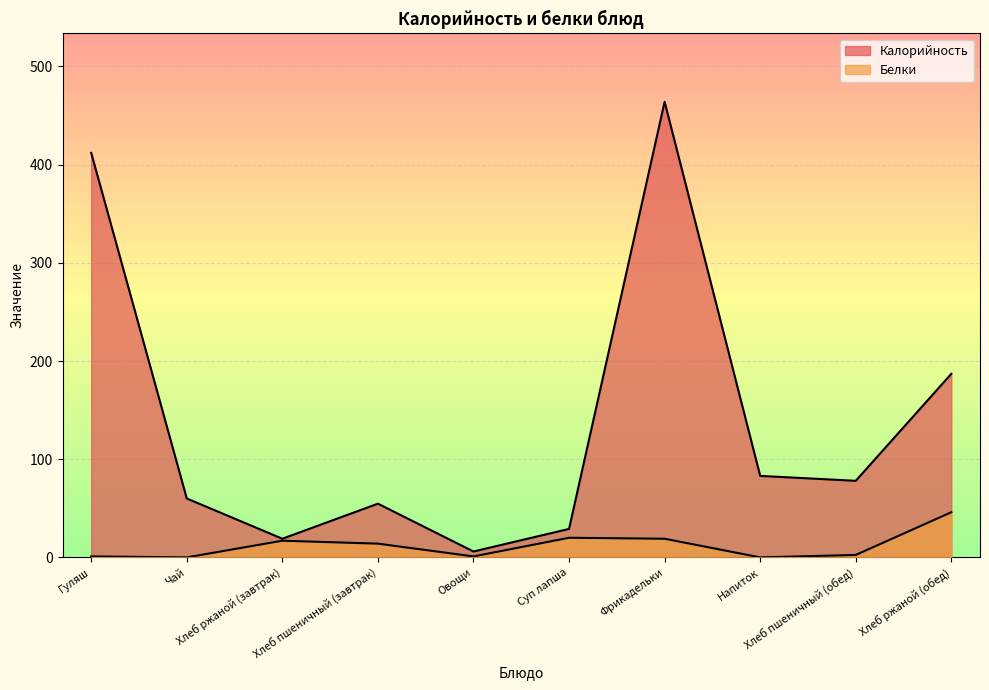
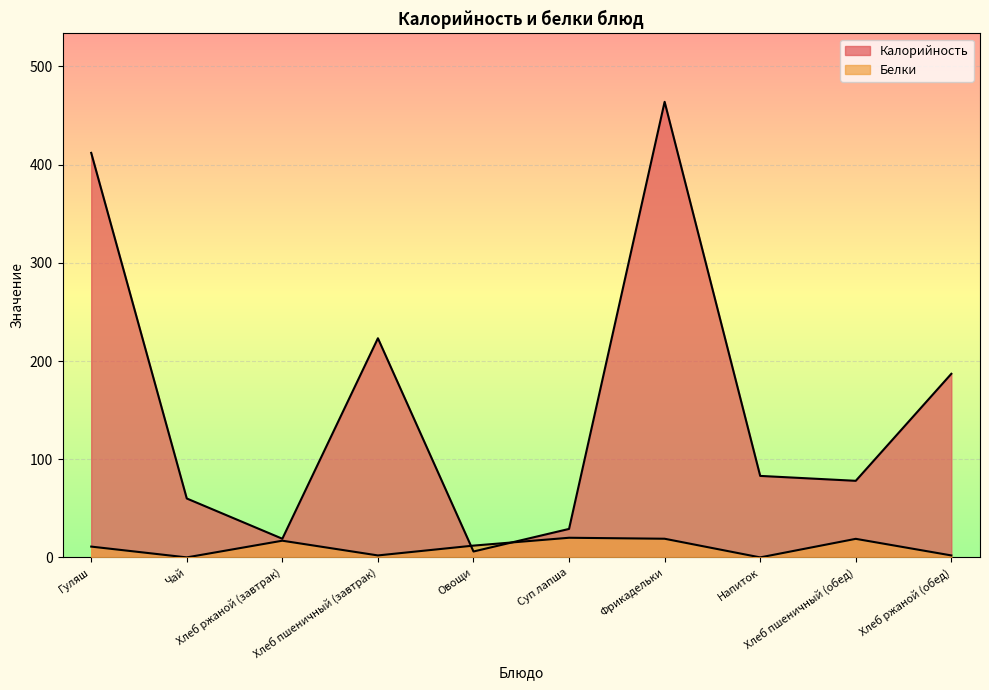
  {
    "Калорийность": {
      "Гуляш": 410,
      "Чай": 60,
-     "Хлеб пшеничный (завтрак)": 50,
+     "Хлеб пшеничный (завтрак)": 220,
      "Овощи": 10,
      "Суп лапша": 30,
      "Фрикадельки": 460,
      "Напиток": 80,
      "Хлеб пшеничный (обед)": 80,
      "Хлеб ржаной (обед)": 190
    },
    "Белки": {
-     "Гуляш": 0,
+     "Гуляш": 10,
      "Чай": 0,
-     "Хлеб пшеничный (завтрак)": 10,
-     "Овощи": 0,
+     "Хлеб пшеничный (завтрак)": 0,
+     "Овощи": 10,
      "Суп лапша": 20,
      "Фрикадельки": 20,
      "Напиток": 0,
-     "Хлеб пшеничный (обед)": 0,
-     "Хлеб ржаной (обед)": 50
+     "Хлеб пшеничный (обед)": 20,
+     "Хлеб ржаной (обед)": 0
    }
  }
